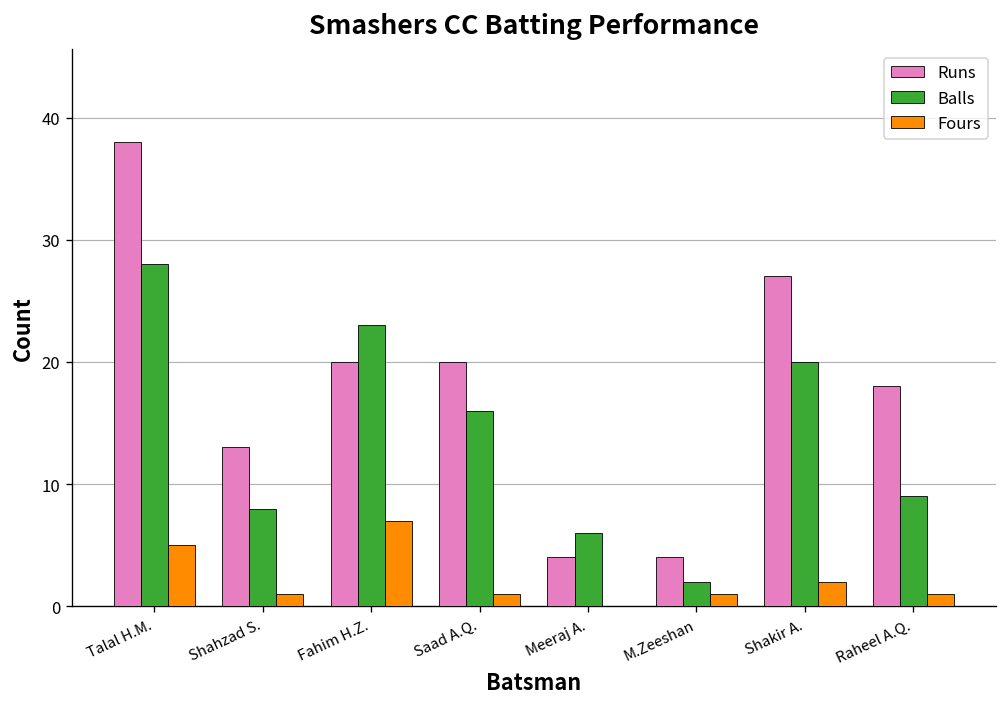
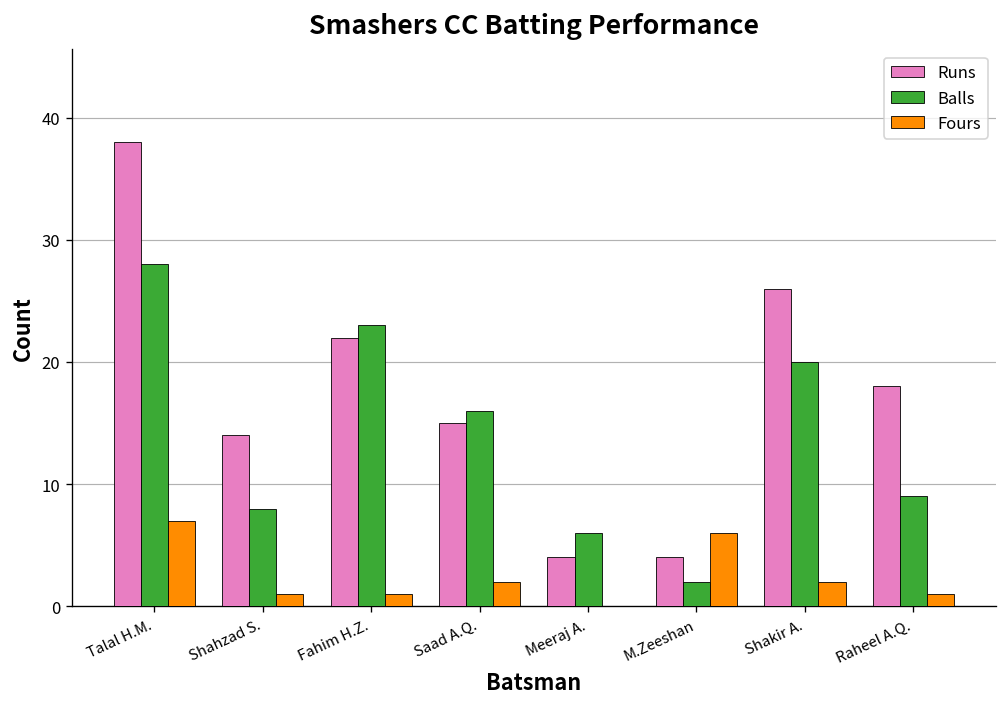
  {
    "Runs": {
      "Talal H.M.": 38,
-     "Shahzad S.": 13,
-     "Fahim H.Z.": 20,
-     "Saad A.Q.": 20,
+     "Shahzad S.": 14,
+     "Fahim H.Z.": 22,
+     "Saad A.Q.": 15,
      "Meeraj A.": 4,
      "M.Zeeshan": 4,
-     "Shakir A.": 27,
+     "Shakir A.": 26,
      "Raheel A.Q.": 18
    },
    "Balls": {
      "Talal H.M.": 28,
      "Shahzad S.": 8,
      "Fahim H.Z.": 23,
      "Saad A.Q.": 16,
      "Meeraj A.": 6,
      "M.Zeeshan": 2,
      "Shakir A.": 20,
      "Raheel A.Q.": 9
    },
    "Fours": {
-     "Talal H.M.": 5,
+     "Talal H.M.": 7,
      "Shahzad S.": 1,
-     "Fahim H.Z.": 7,
-     "Saad A.Q.": 1,
+     "Fahim H.Z.": 1,
+     "Saad A.Q.": 2,
      "Meeraj A.": 0,
-     "M.Zeeshan": 1,
+     "M.Zeeshan": 6,
      "Shakir A.": 2,
      "Raheel A.Q.": 1
    }
  }
